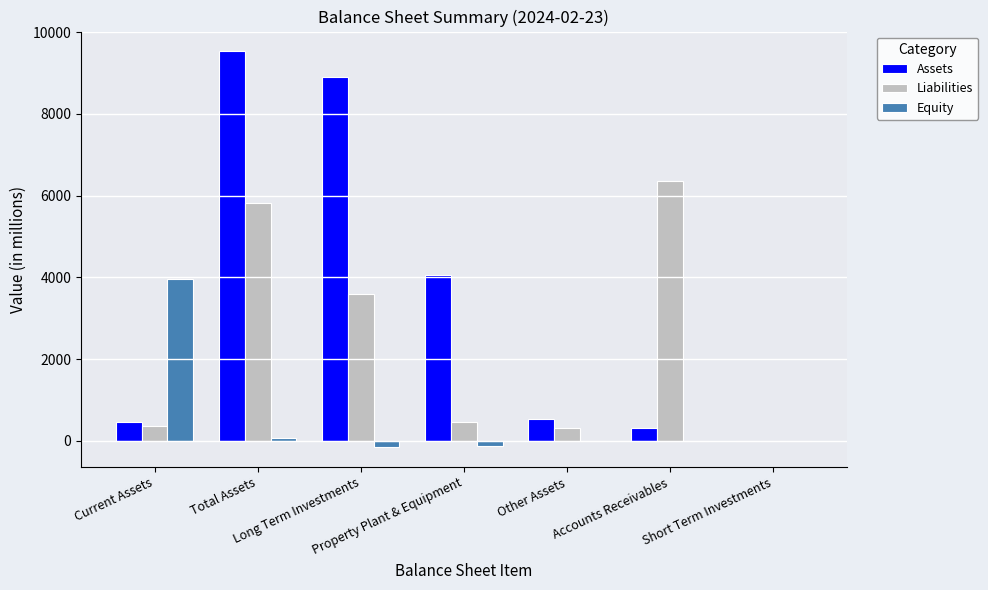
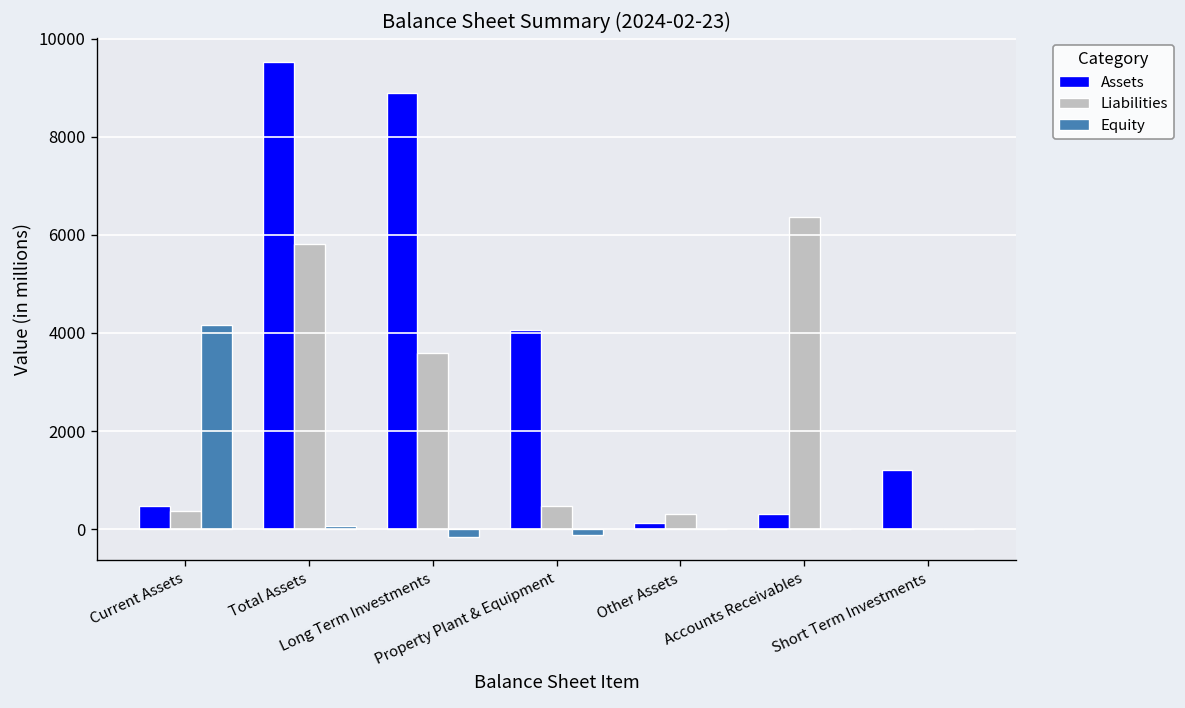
  {
    "Assets": {
      "Current Assets": 500,
      "Total Assets": 9500,
      "Long Term Investments": 8900,
      "Property Plant & Equipment": 4100,
-     "Other Assets": 500,
+     "Other Assets": 100,
      "Accounts Receivables": 300,
-     "Short Term Investments": 0
+     "Short Term Investments": 1200
    },
    "Liabilities": {
      "Current Assets": 400,
      "Total Assets": 5800,
      "Long Term Investments": 3600,
      "Property Plant & Equipment": 500,
      "Other Assets": 300,
      "Accounts Receivables": 6400,
      "Short Term Investments": 0
    },
    "Equity": {
-     "Current Assets": 4000,
+     "Current Assets": 4200,
      "Total Assets": 100,
      "Long Term Investments": -200,
      "Property Plant & Equipment": -100,
      "Other Assets": 0,
      "Accounts Receivables": 0,
      "Short Term Investments": 0
    }
  }
